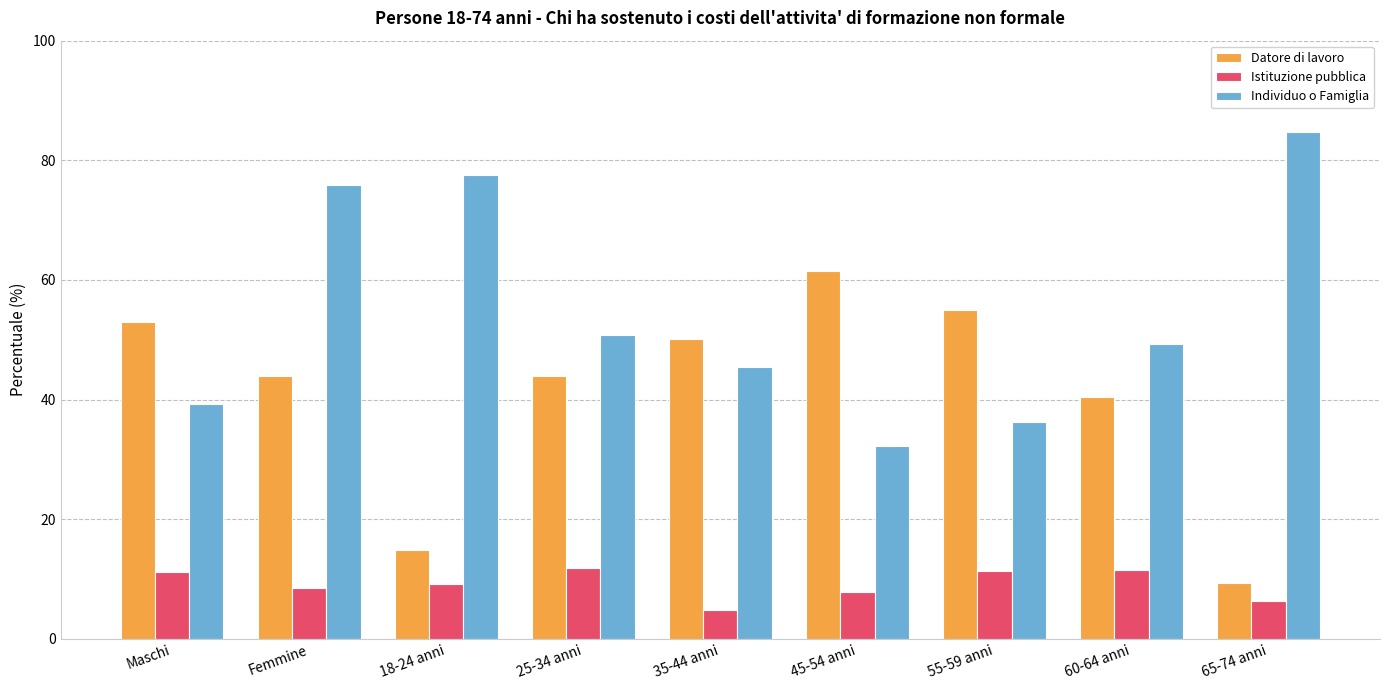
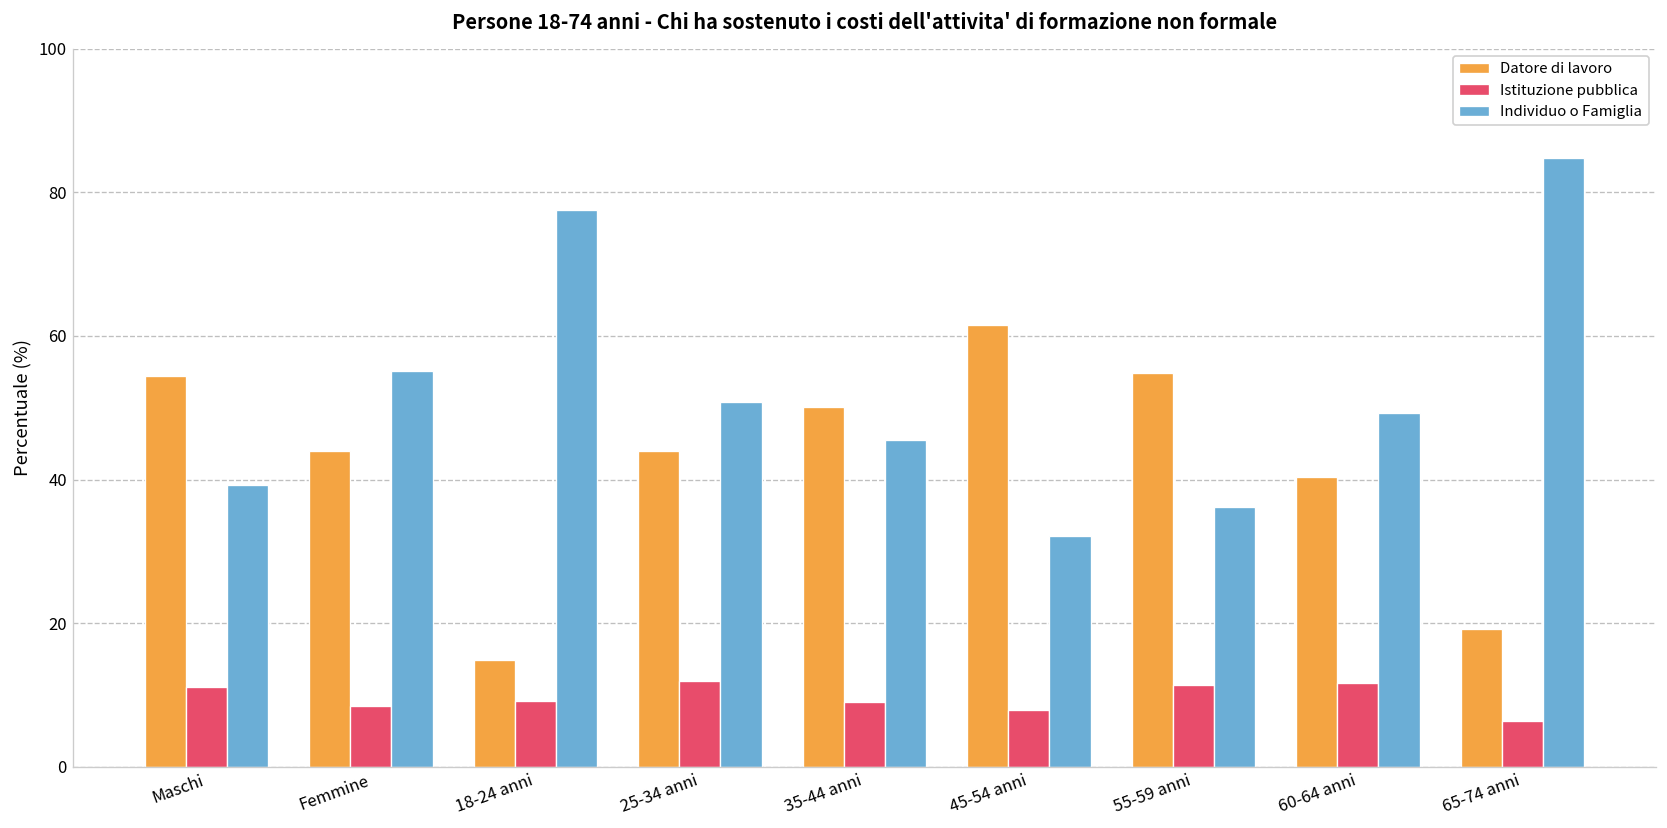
  {
    "Datore di lavoro": {
-     "Maschi": 53,
+     "Maschi": 54,
      "Femmine": 44,
      "18-24 anni": 15,
      "25-34 anni": 44,
      "35-44 anni": 50,
      "45-54 anni": 62,
      "55-59 anni": 55,
      "60-64 anni": 40,
-     "65-74 anni": 9
+     "65-74 anni": 19
    },
    "Istituzione pubblica": {
      "Maschi": 11,
      "Femmine": 9,
      "18-24 anni": 9,
      "25-34 anni": 12,
-     "35-44 anni": 5,
+     "35-44 anni": 9,
      "45-54 anni": 8,
      "55-59 anni": 11,
      "60-64 anni": 12,
      "65-74 anni": 6
    },
    "Individuo o Famiglia": {
      "Maschi": 39,
-     "Femmine": 76,
+     "Femmine": 55,
      "18-24 anni": 78,
      "25-34 anni": 51,
      "35-44 anni": 46,
      "45-54 anni": 32,
      "55-59 anni": 36,
      "60-64 anni": 49,
      "65-74 anni": 85
    }
  }
